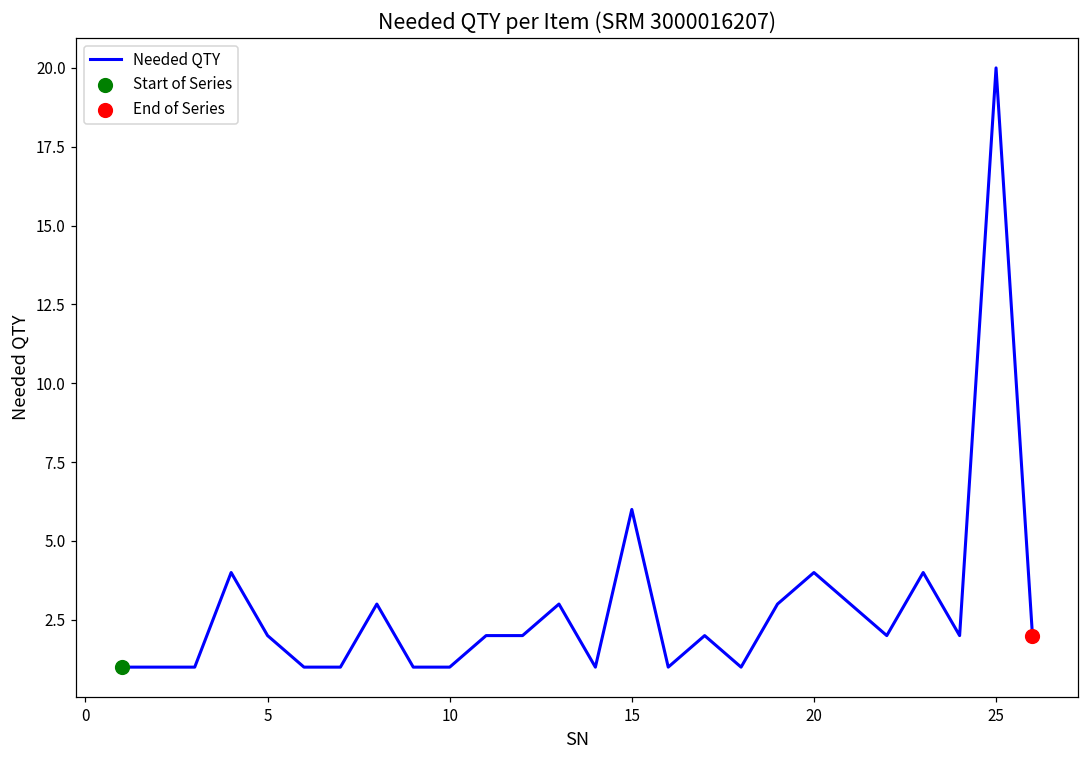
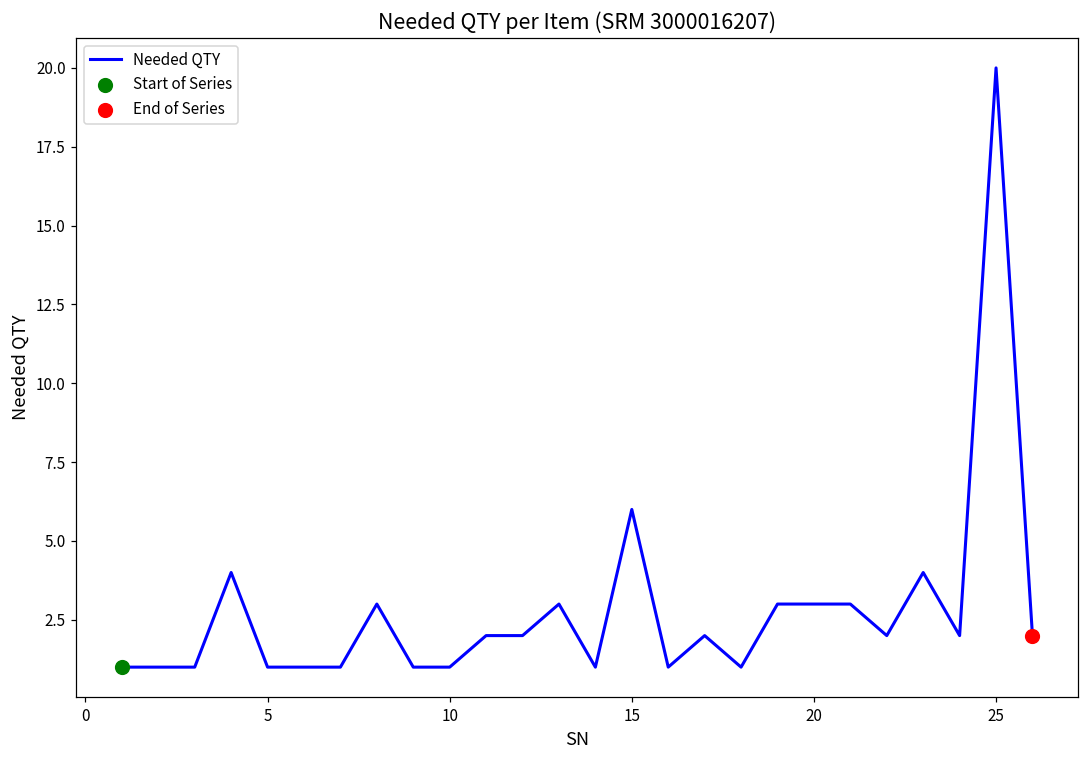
  {
    "Needed QTY": {
-     "5": 2,
+     "5": 1,
      "10": 1,
      "15": 6,
-     "20": 4,
+     "20": 3,
      "25": 20
    }
  }
